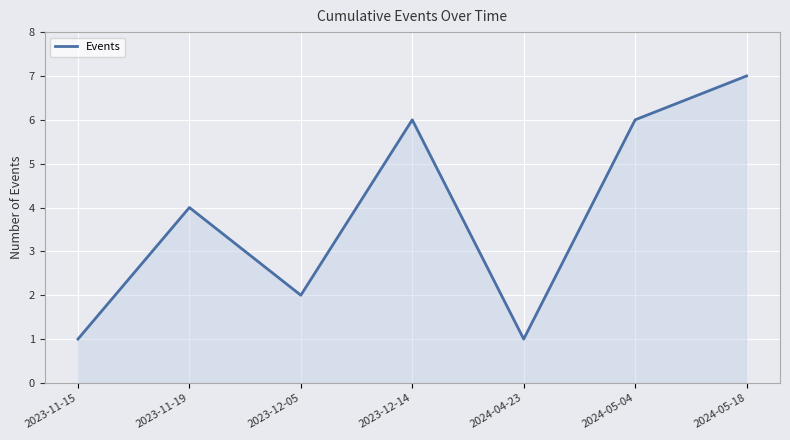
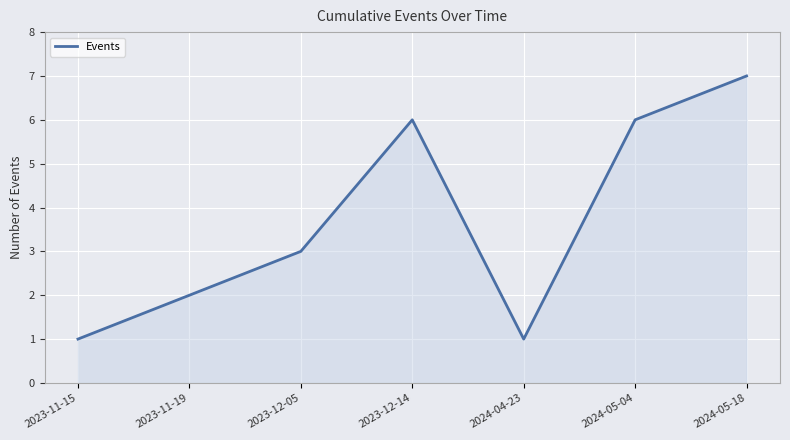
  {
    "2023-11-15": 1,
-   "2023-11-19": 4,
-   "2023-12-05": 2,
+   "2023-11-19": 2,
+   "2023-12-05": 3,
    "2023-12-14": 6,
    "2024-04-23": 1,
    "2024-05-04": 6,
    "2024-05-18": 7
  }
